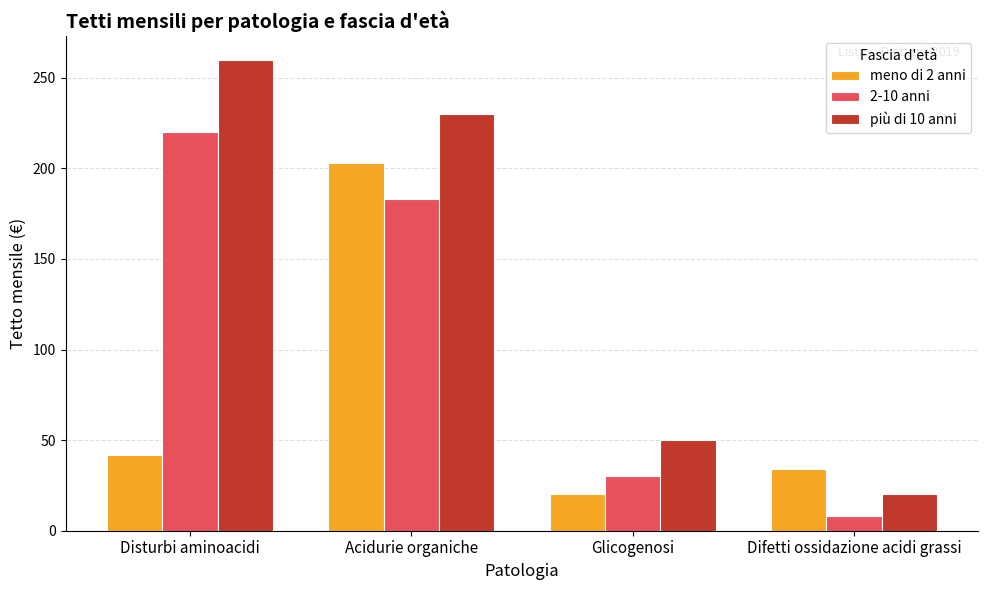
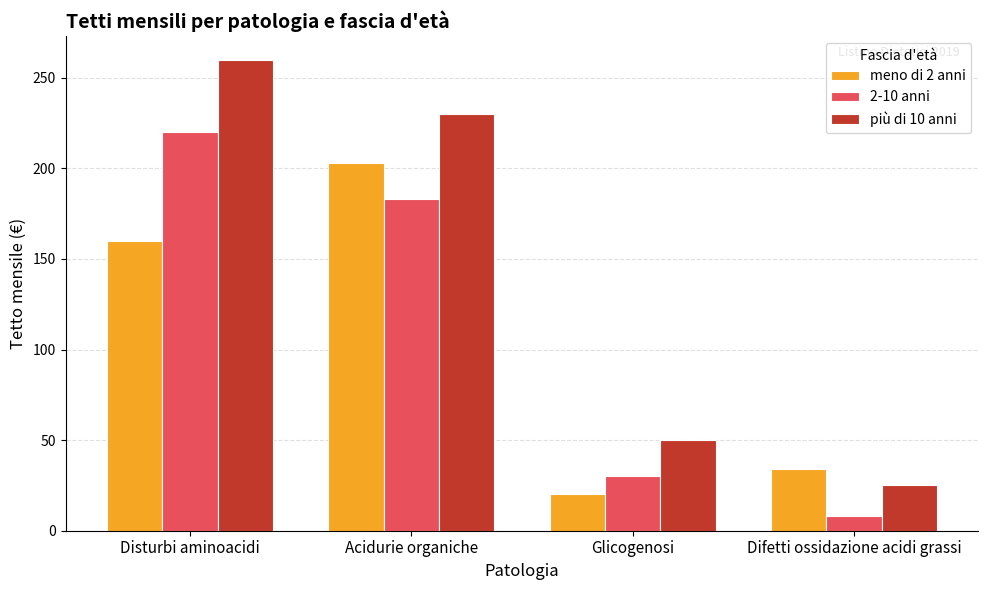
  {
    "meno di 2 anni": {
-     "Disturbi aminoacidi": 42,
+     "Disturbi aminoacidi": 160,
      "Acidurie organiche": 203,
      "Glicogenosi": 20,
      "Difetti ossidazione acidi grassi": 34
    },
    "2-10 anni": {
      "Disturbi aminoacidi": 220,
      "Acidurie organiche": 183,
      "Glicogenosi": 30,
      "Difetti ossidazione acidi grassi": 8
    },
    "più di 10 anni": {
      "Disturbi aminoacidi": 260,
      "Acidurie organiche": 230,
      "Glicogenosi": 50,
-     "Difetti ossidazione acidi grassi": 20
+     "Difetti ossidazione acidi grassi": 25
    }
  }
